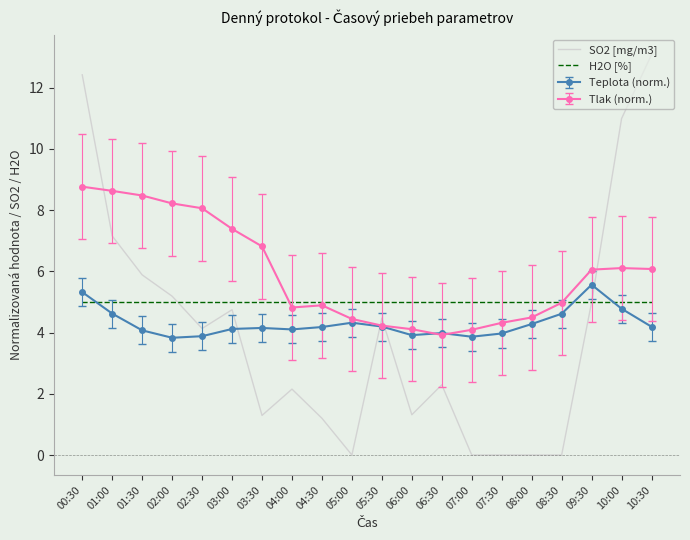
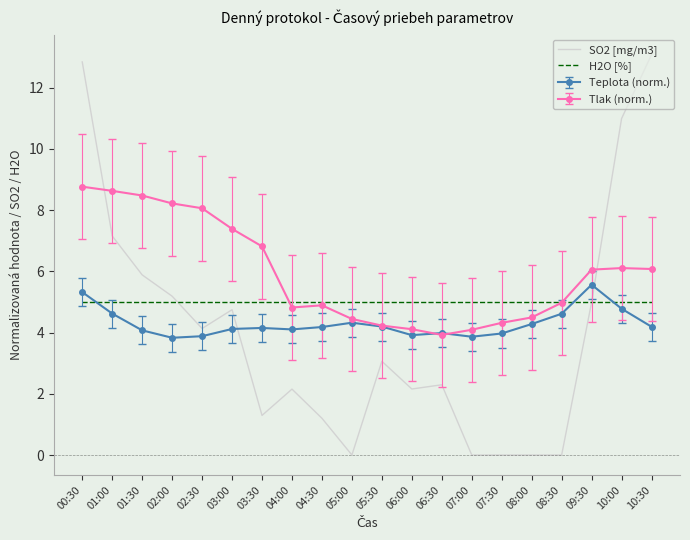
  {
    "SO2 [mg/m3]": {
-     "00:30": 12.4,
+     "00:30": 12.8,
      "01:00": 7.2,
      "01:30": 5.9,
      "02:00": 5.2,
      "02:30": 4.1,
      "03:00": 4.7,
      "03:30": 1.3,
      "04:00": 2.2,
      "04:30": 1.2,
      "05:00": 0.0,
-     "05:30": 4.5,
-     "06:00": 1.3,
+     "05:30": 3.1,
+     "06:00": 2.2,
      "07:00": 0.0,
      "07:30": 0.0,
      "08:00": 0.0,
      "08:30": 0.0,
      "10:00": 11.0
    },
    "H2O [%]": {
      "00:30": 5.0,
      "01:30": 5.0,
      "02:00": 5.0,
      "02:30": 5.0,
      "03:00": 5.0,
      "03:30": 5.0,
      "04:00": 5.0,
      "04:30": 5.0,
      "05:00": 5.0,
      "05:30": 5.0,
      "06:00": 5.0,
      "06:30": 5.0,
      "07:00": 5.0,
      "07:30": 5.0,
      "08:00": 5.0,
      "10:00": 5.0,
      "10:30": 5.0
    }
  }
